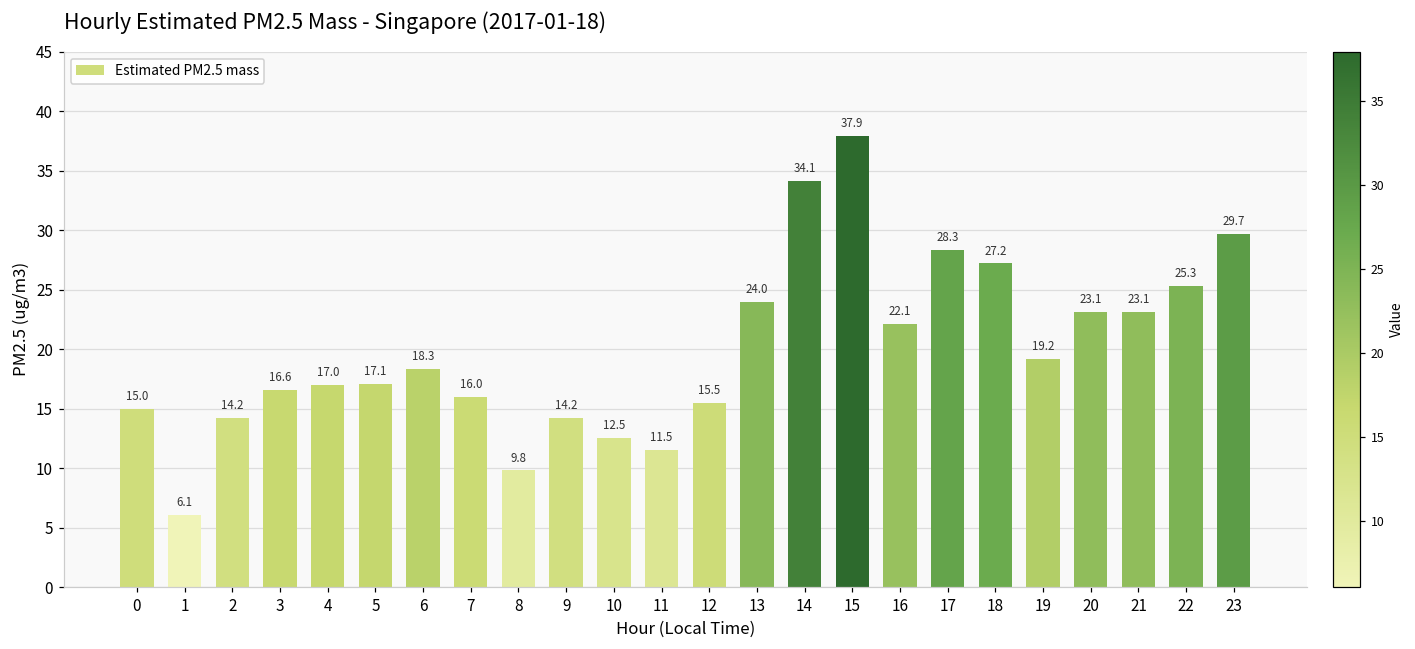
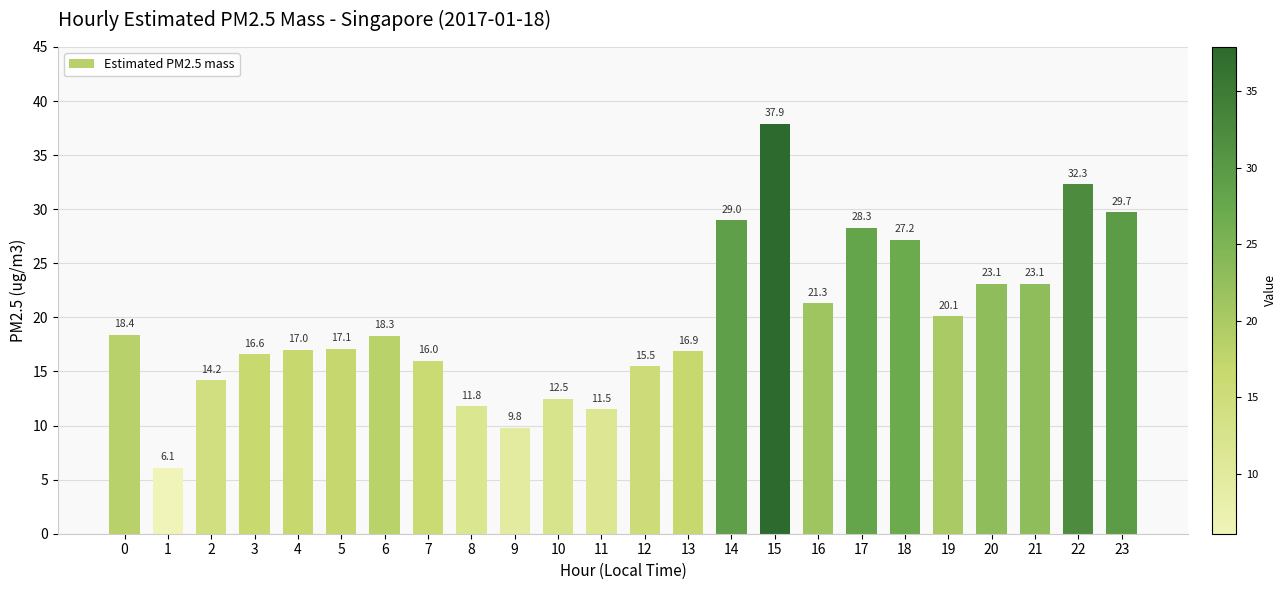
  {
-   "0": 15.0,
+   "0": 18.4,
    "1": 6.1,
    "2": 14.2,
    "3": 16.6,
    "4": 17.0,
    "5": 17.1,
    "6": 18.3,
    "7": 16.0,
-   "8": 9.8,
-   "9": 14.2,
+   "8": 11.8,
+   "9": 9.8,
    "10": 12.5,
    "11": 11.5,
    "12": 15.5,
-   "13": 24.0,
-   "14": 34.1,
+   "13": 16.9,
+   "14": 29.0,
    "15": 37.9,
-   "16": 22.1,
+   "16": 21.3,
    "17": 28.3,
    "18": 27.2,
-   "19": 19.2,
+   "19": 20.1,
    "20": 23.1,
    "21": 23.1,
-   "22": 25.3,
+   "22": 32.3,
    "23": 29.7
  }
